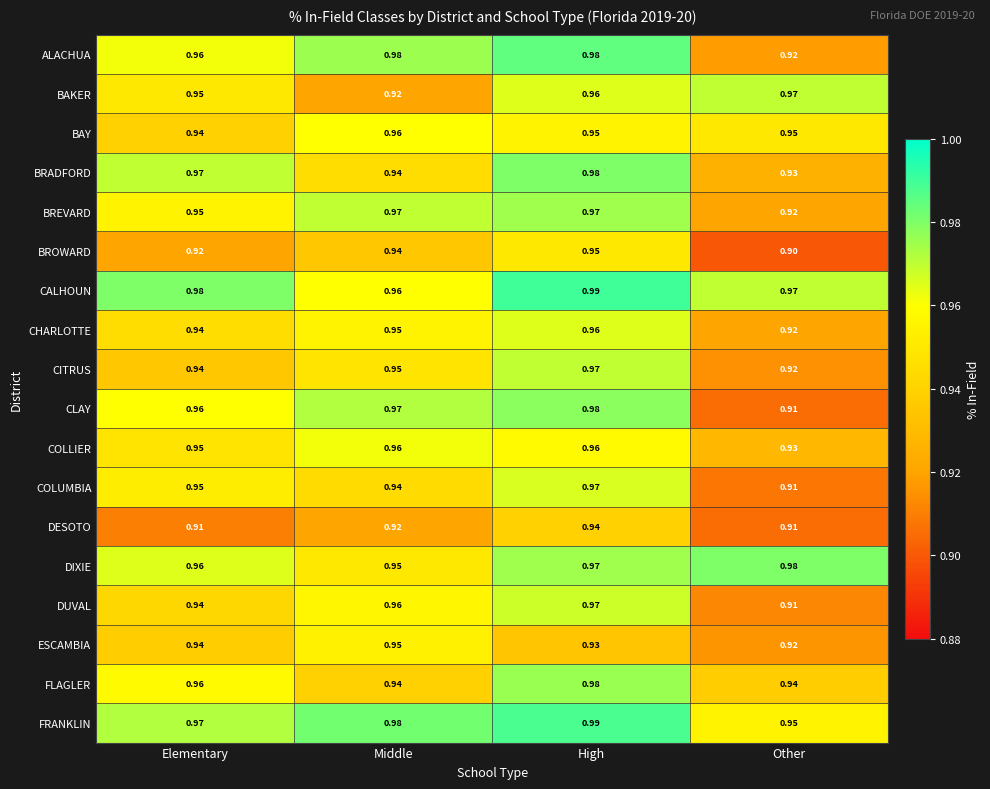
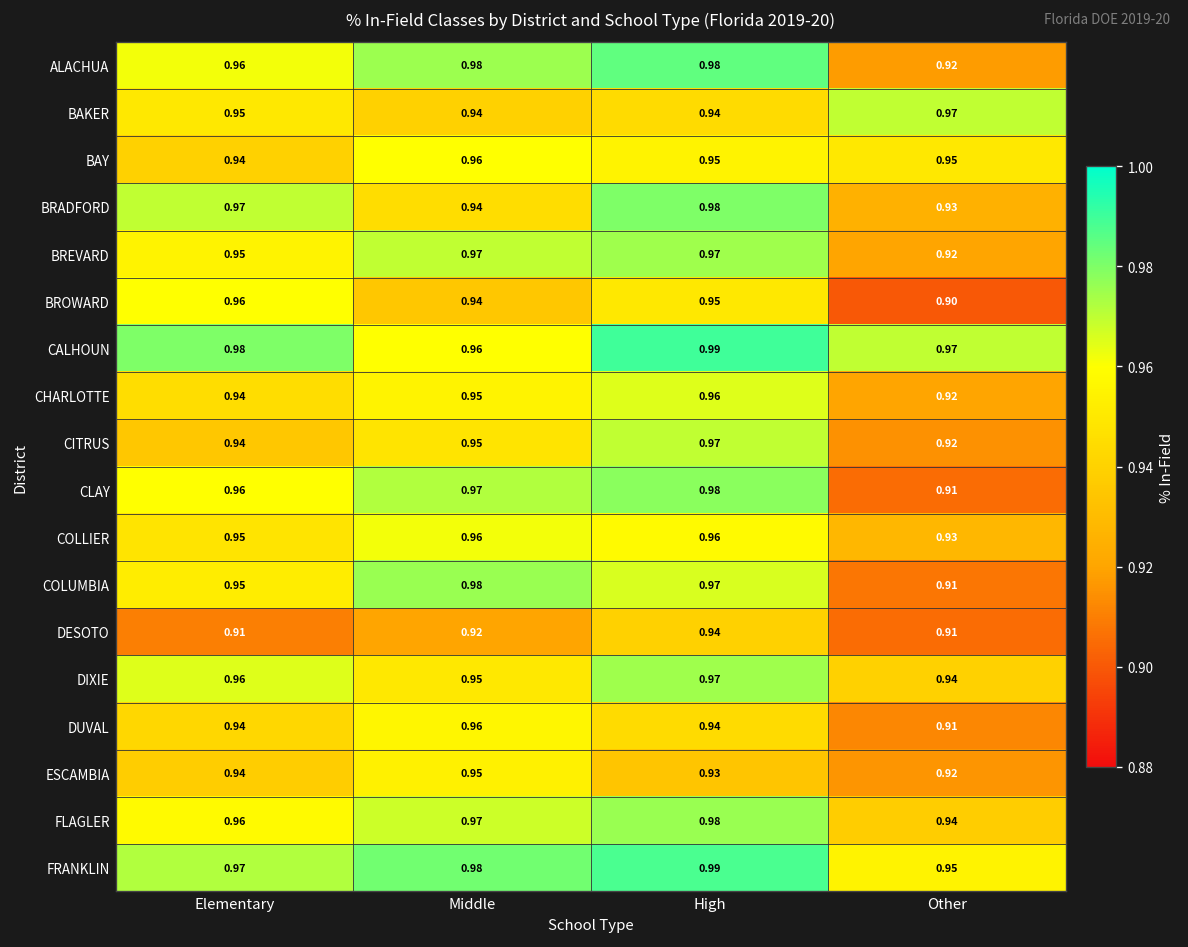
  {
    "ALACHUA": {
      "Elementary": 0.96,
      "Middle": 0.98,
      "High": 0.98,
      "Other": 0.92
    },
    "BAKER": {
      "Elementary": 0.95,
-     "Middle": 0.92,
-     "High": 0.96,
+     "Middle": 0.94,
+     "High": 0.94,
      "Other": 0.97
    },
    "BAY": {
      "Elementary": 0.94,
      "Middle": 0.96,
      "High": 0.95,
      "Other": 0.95
    },
    "BRADFORD": {
      "Elementary": 0.97,
      "Middle": 0.94,
      "High": 0.98,
      "Other": 0.93
    },
    "BREVARD": {
      "Elementary": 0.95,
      "Middle": 0.97,
      "High": 0.97,
      "Other": 0.92
    },
    "BROWARD": {
-     "Elementary": 0.92,
+     "Elementary": 0.96,
      "Middle": 0.94,
      "High": 0.95,
      "Other": 0.90
    },
    "CALHOUN": {
      "Elementary": 0.98,
      "Middle": 0.96,
      "High": 0.99,
      "Other": 0.97
    },
    "CHARLOTTE": {
      "Elementary": 0.94,
      "Middle": 0.95,
      "High": 0.96,
      "Other": 0.92
    },
    "CITRUS": {
      "Elementary": 0.94,
      "Middle": 0.95,
      "High": 0.97,
      "Other": 0.92
    },
    "CLAY": {
      "Elementary": 0.96,
      "Middle": 0.97,
      "High": 0.98,
      "Other": 0.91
    },
    "COLLIER": {
      "Elementary": 0.95,
      "Middle": 0.96,
      "High": 0.96,
      "Other": 0.93
    },
    "COLUMBIA": {
      "Elementary": 0.95,
-     "Middle": 0.94,
+     "Middle": 0.98,
      "High": 0.97,
      "Other": 0.91
    },
    "DESOTO": {
      "Elementary": 0.91,
      "Middle": 0.92,
      "High": 0.94,
      "Other": 0.91
    },
    "DIXIE": {
      "Elementary": 0.96,
      "Middle": 0.95,
      "High": 0.97,
-     "Other": 0.98
+     "Other": 0.94
    },
    "DUVAL": {
      "Elementary": 0.94,
      "Middle": 0.96,
-     "High": 0.97,
+     "High": 0.94,
      "Other": 0.91
    },
    "ESCAMBIA": {
      "Elementary": 0.94,
      "Middle": 0.95,
      "High": 0.93,
      "Other": 0.92
    },
    "FLAGLER": {
      "Elementary": 0.96,
-     "Middle": 0.94,
+     "Middle": 0.97,
      "High": 0.98,
      "Other": 0.94
    },
    "FRANKLIN": {
      "Elementary": 0.97,
      "Middle": 0.98,
      "High": 0.99,
      "Other": 0.95
    }
  }
